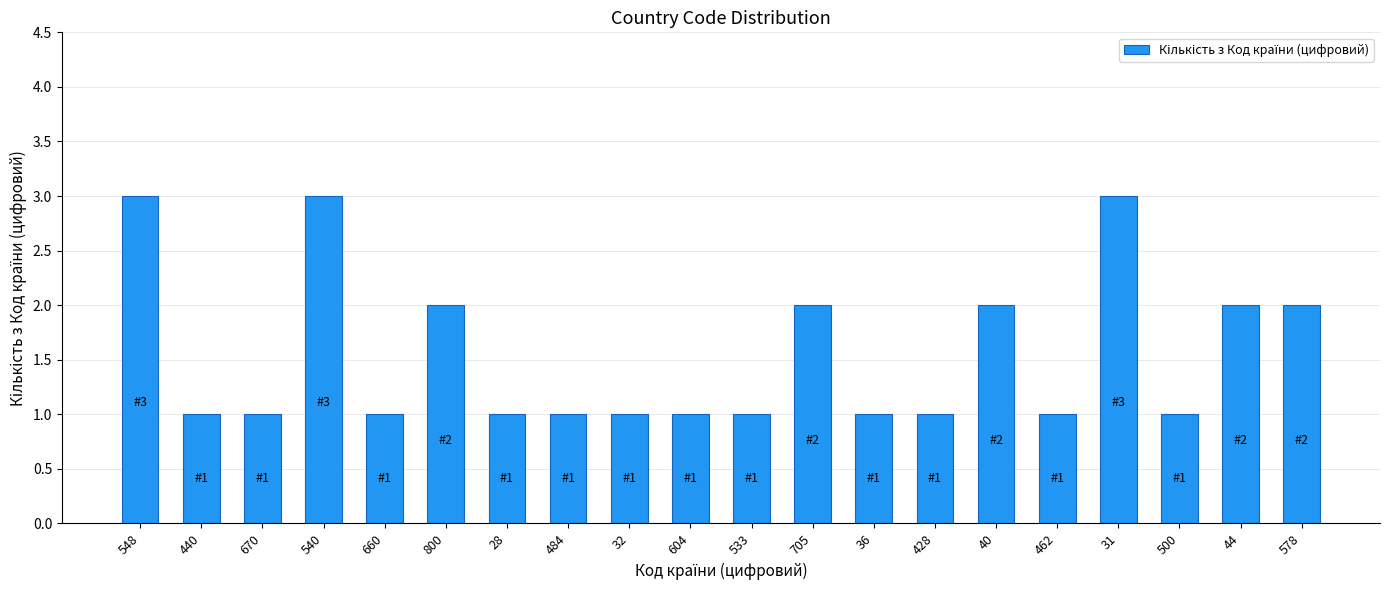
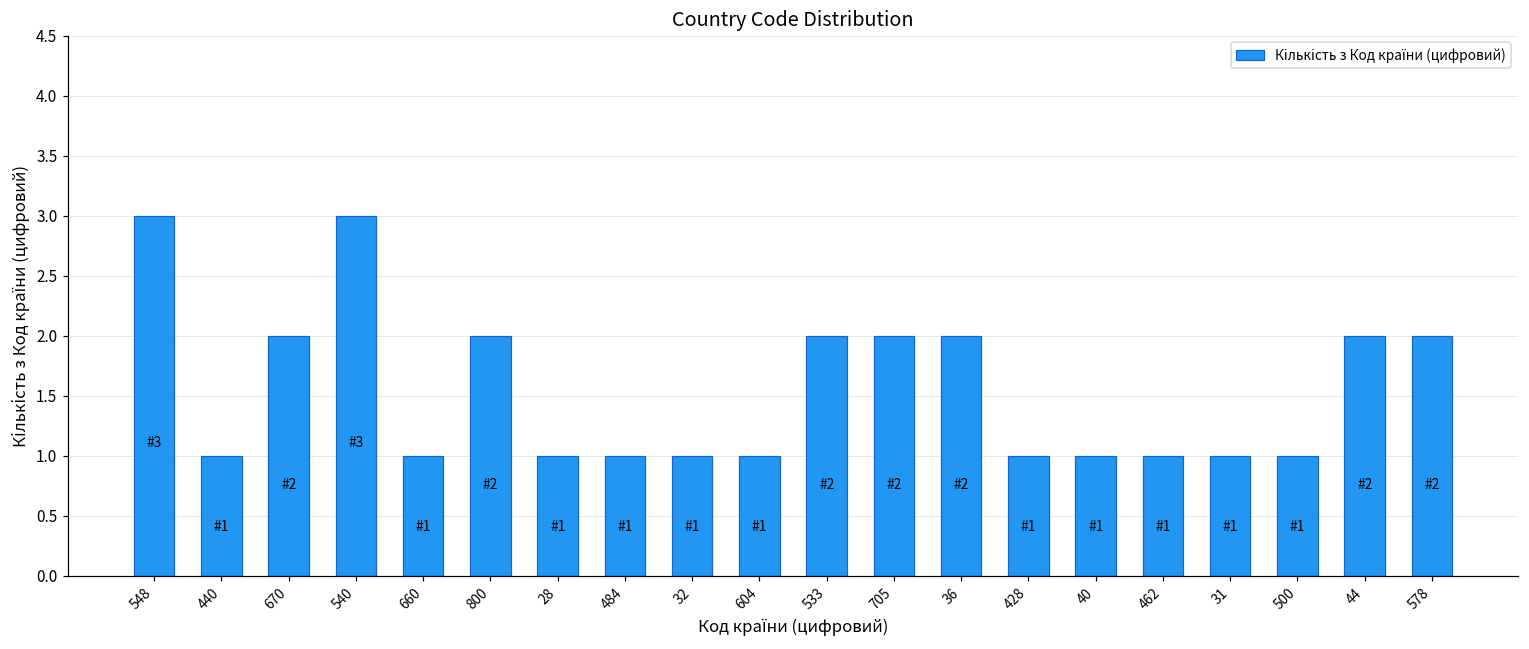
  {
    "548": 3,
    "440": 1,
-   "670": 1,
+   "670": 2,
    "540": 3,
    "660": 1,
    "800": 2,
    "28": 1,
    "484": 1,
    "32": 1,
    "604": 1,
-   "533": 1,
+   "533": 2,
    "705": 2,
-   "36": 1,
+   "36": 2,
    "428": 1,
-   "40": 2,
+   "40": 1,
    "462": 1,
-   "31": 3,
+   "31": 1,
    "500": 1,
    "44": 2,
    "578": 2
  }
